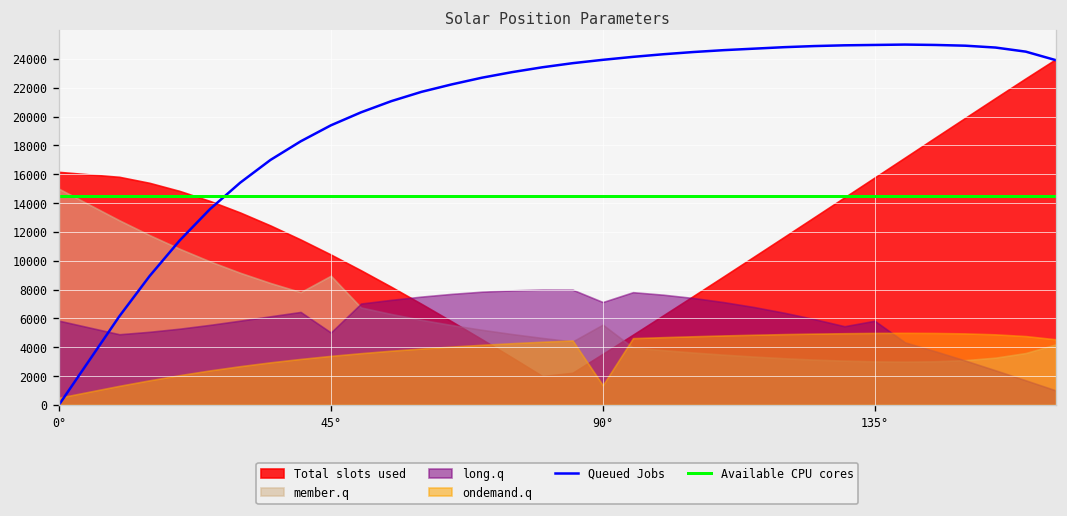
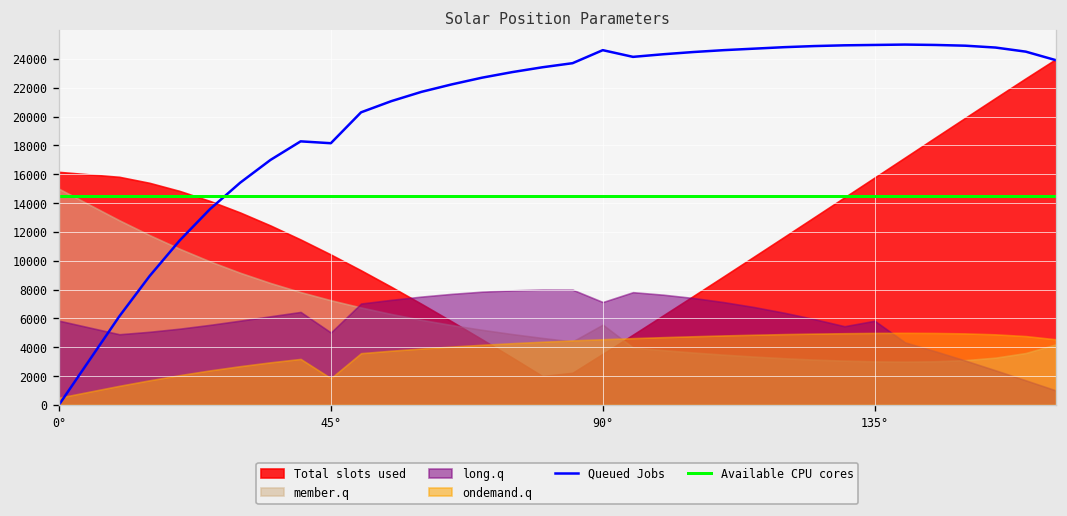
  {
    "Queued Jobs": {
      "0°": 0,
-     "45°": 19400,
-     "90°": 23900,
+     "45°": 18200,
+     "90°": 24600,
      "135°": 25000
    },
    "Total slots used": {
      "0°": 16200,
      "45°": 10400,
      "90°": 3500,
      "135°": 15800
    },
    "Available CPU cores": {
      "0°": 14500,
      "45°": 14500,
      "90°": 14500,
      "135°": 14500
    },
    "member.q": {
      "0°": 15000,
-     "45°": 9000,
+     "45°": 7300,
      "90°": 5600,
      "135°": 3000
    },
    "long.q": {
      "0°": 5800,
      "45°": 5000,
      "90°": 7100,
      "135°": 5800
    },
    "ondemand.q": {
      "0°": 500,
-     "45°": 3400,
-     "90°": 1400,
+     "45°": 1900,
+     "90°": 4600,
      "135°": 5000
    }
  }
